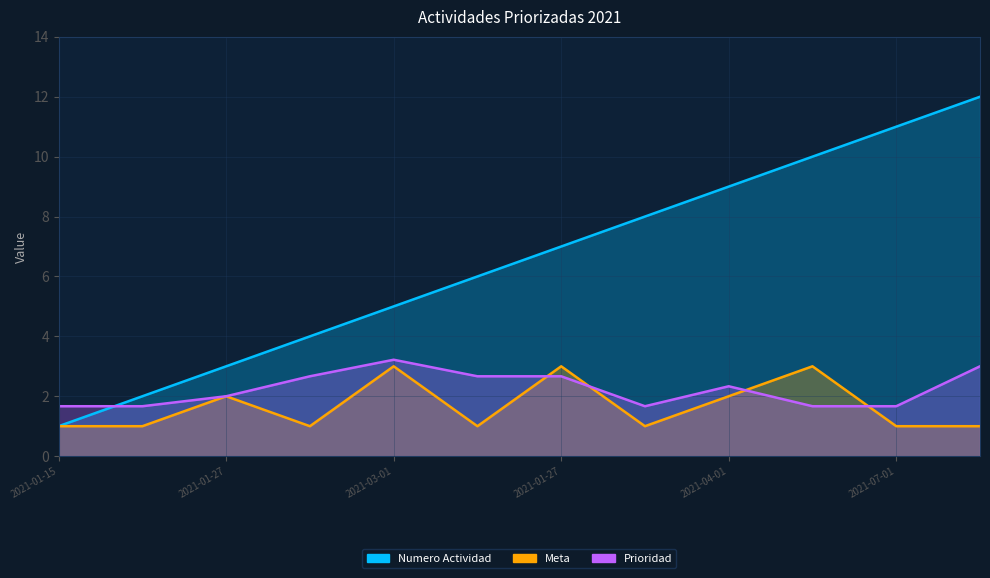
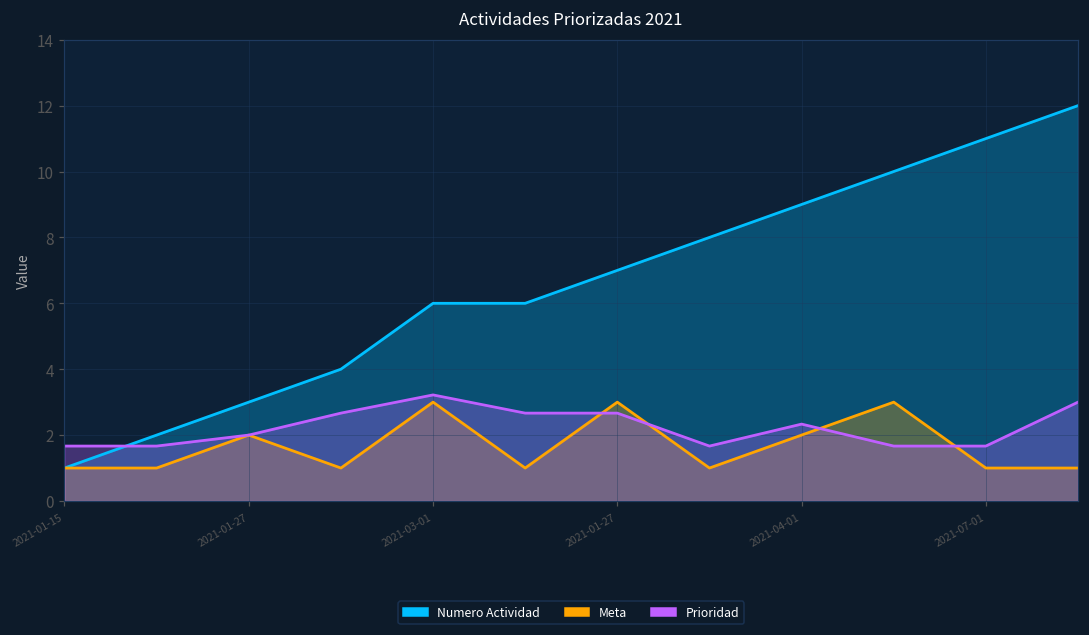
  {
    "Numero Actividad": {
-     "2021-03-01": 5
+     "2021-03-01": 6
    },
    "Meta": {
      "2021-03-01": 3
    },
    "Prioridad": {
      "2021-03-01": 3.2
    }
  }
